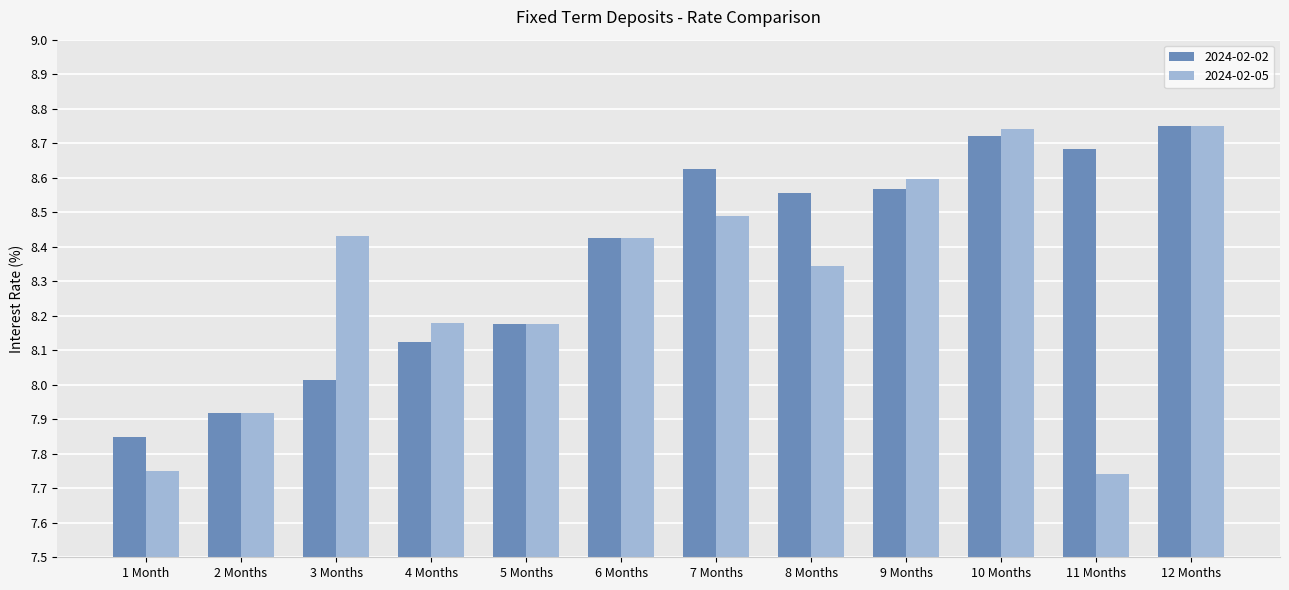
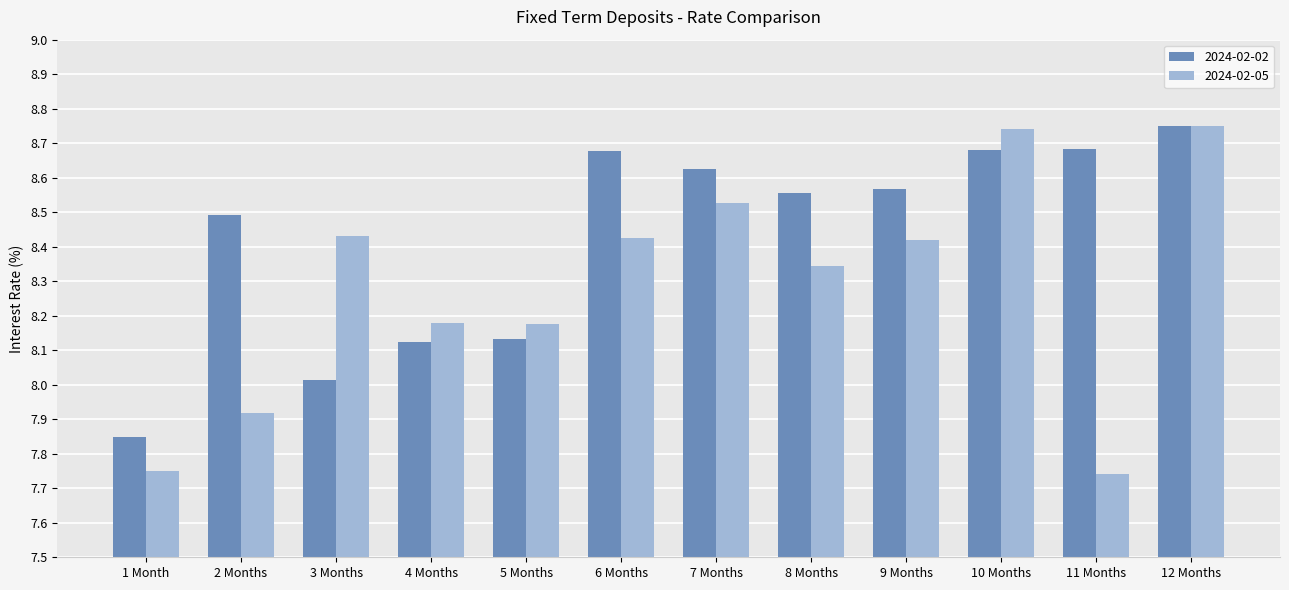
  {
    "2024-02-02": {
      "1 Month": 7.85,
-     "2 Months": 7.92,
+     "2 Months": 8.49,
      "3 Months": 8.01,
      "4 Months": 8.13,
-     "5 Months": 8.18,
-     "6 Months": 8.43,
+     "5 Months": 8.13,
+     "6 Months": 8.68,
      "7 Months": 8.62,
      "8 Months": 8.56,
      "9 Months": 8.57,
-     "10 Months": 8.72,
+     "10 Months": 8.68,
      "11 Months": 8.68,
      "12 Months": 8.75
    },
    "2024-02-05": {
      "1 Month": 7.75,
      "2 Months": 7.92,
      "3 Months": 8.43,
      "4 Months": 8.18,
      "5 Months": 8.18,
      "6 Months": 8.43,
-     "7 Months": 8.49,
+     "7 Months": 8.53,
      "8 Months": 8.34,
-     "9 Months": 8.60,
+     "9 Months": 8.42,
      "10 Months": 8.74,
      "11 Months": 7.74,
      "12 Months": 8.75
    }
  }
